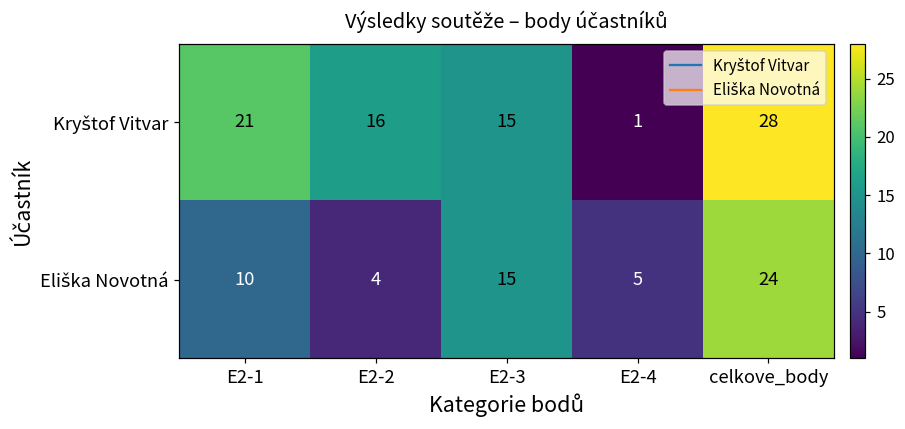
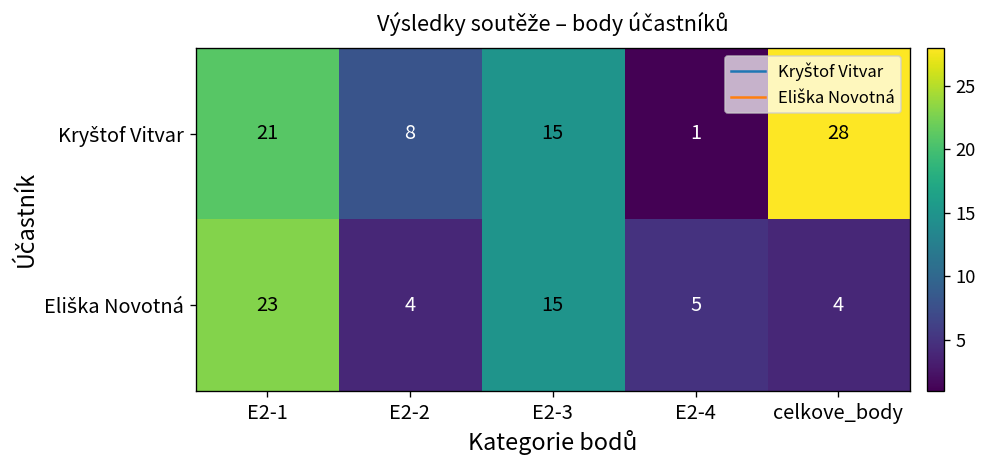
  {
    "Kryštof Vitvar": {
      "E2-1": 21,
-     "E2-2": 16,
+     "E2-2": 8,
      "E2-3": 15,
      "E2-4": 1,
      "celkove_body": 28
    },
    "Eliška Novotná": {
-     "E2-1": 10,
+     "E2-1": 23,
      "E2-2": 4,
      "E2-3": 15,
      "E2-4": 5,
-     "celkove_body": 24
+     "celkove_body": 4
    }
  }
